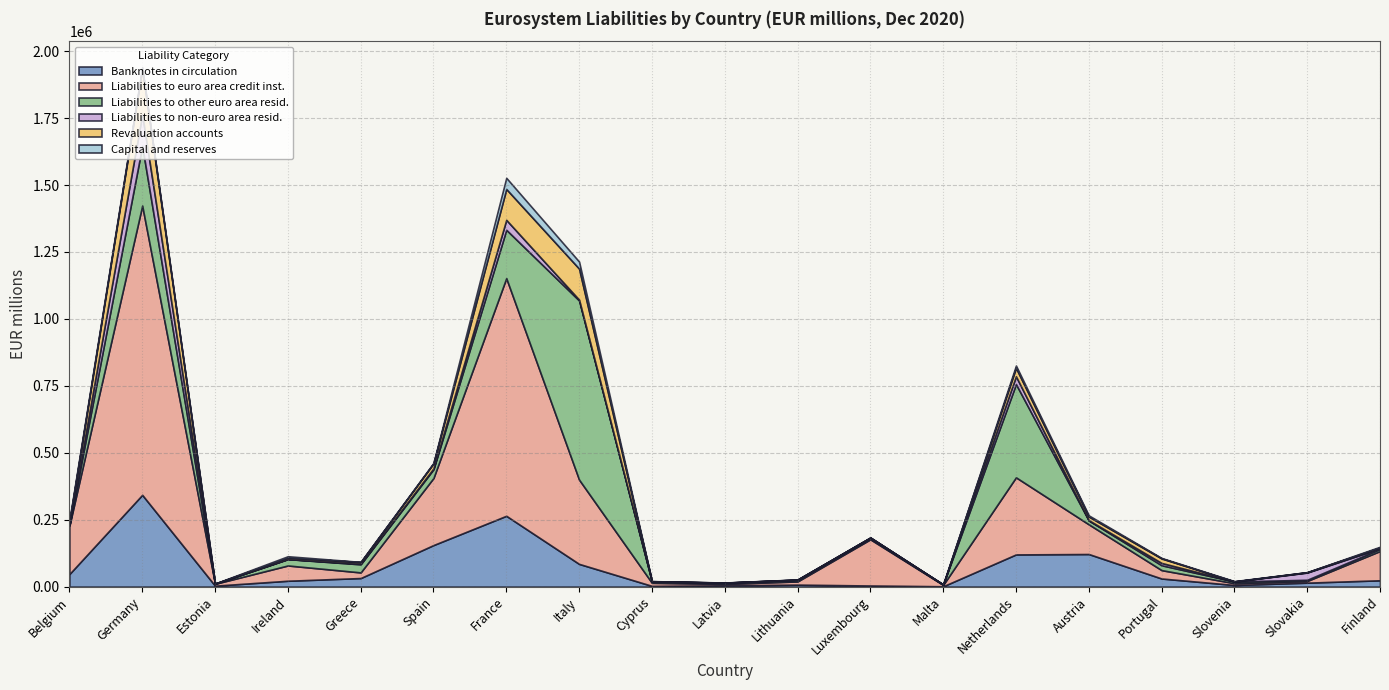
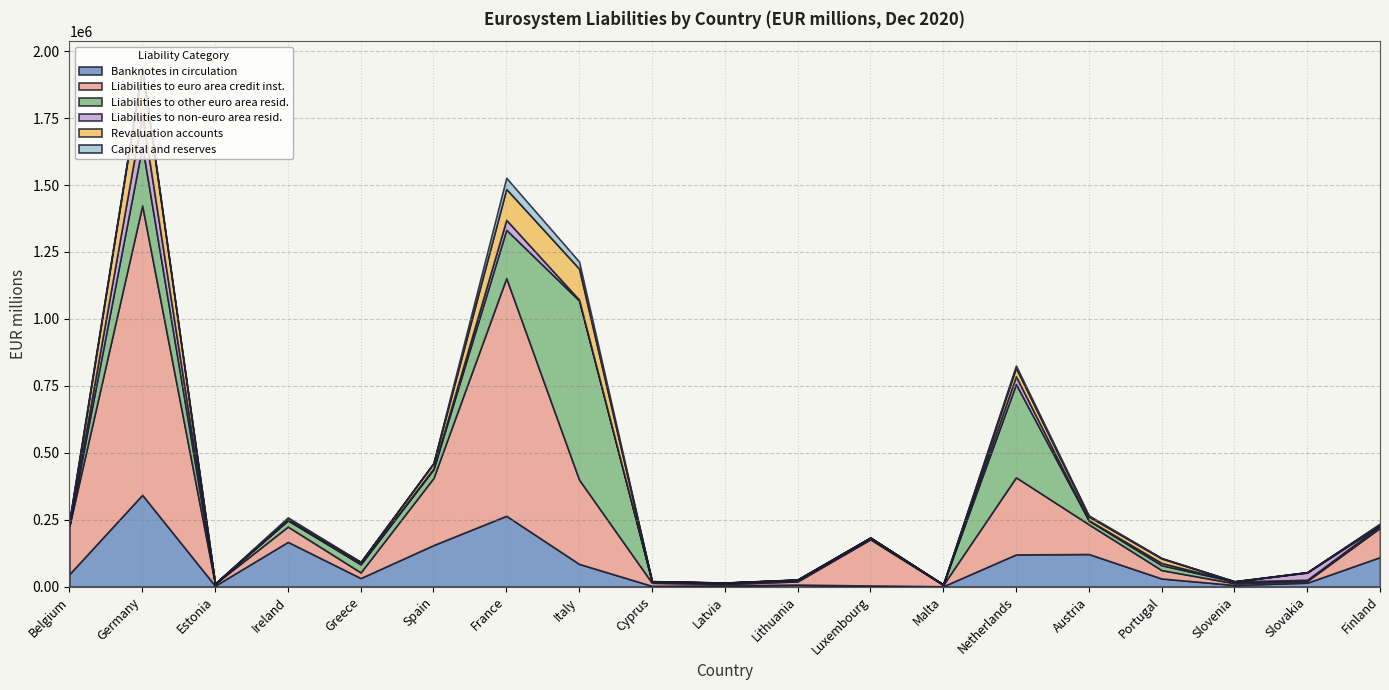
  {
    "Banknotes in circulation": {
      "Belgium": 50000,
      "Germany": 340000,
-     "Ireland": 20000,
+     "Ireland": 170000,
      "Greece": 30000,
      "Spain": 160000,
      "France": 260000,
      "Italy": 80000,
      "Netherlands": 120000,
      "Austria": 120000,
      "Portugal": 30000,
-     "Finland": 20000
+     "Finland": 110000
    },
    "Liabilities to other euro area resid.": {
      "France": 180000,
      "Netherlands": 350000
    }
  }
